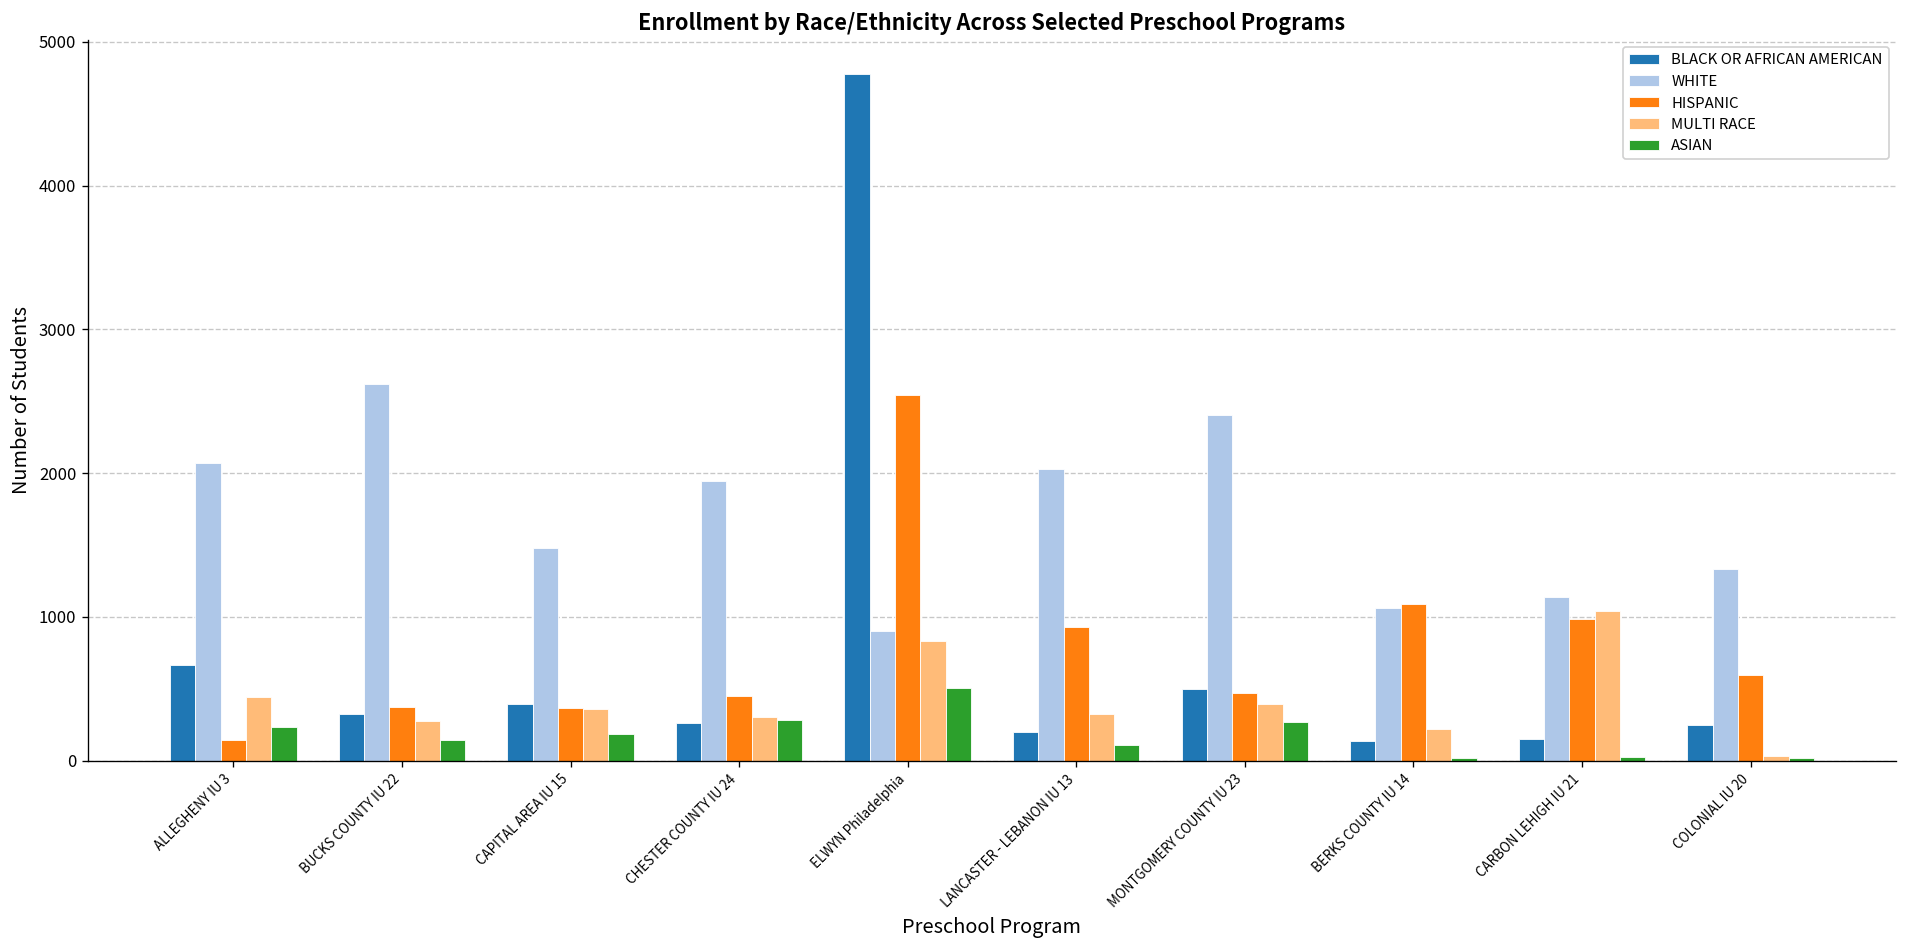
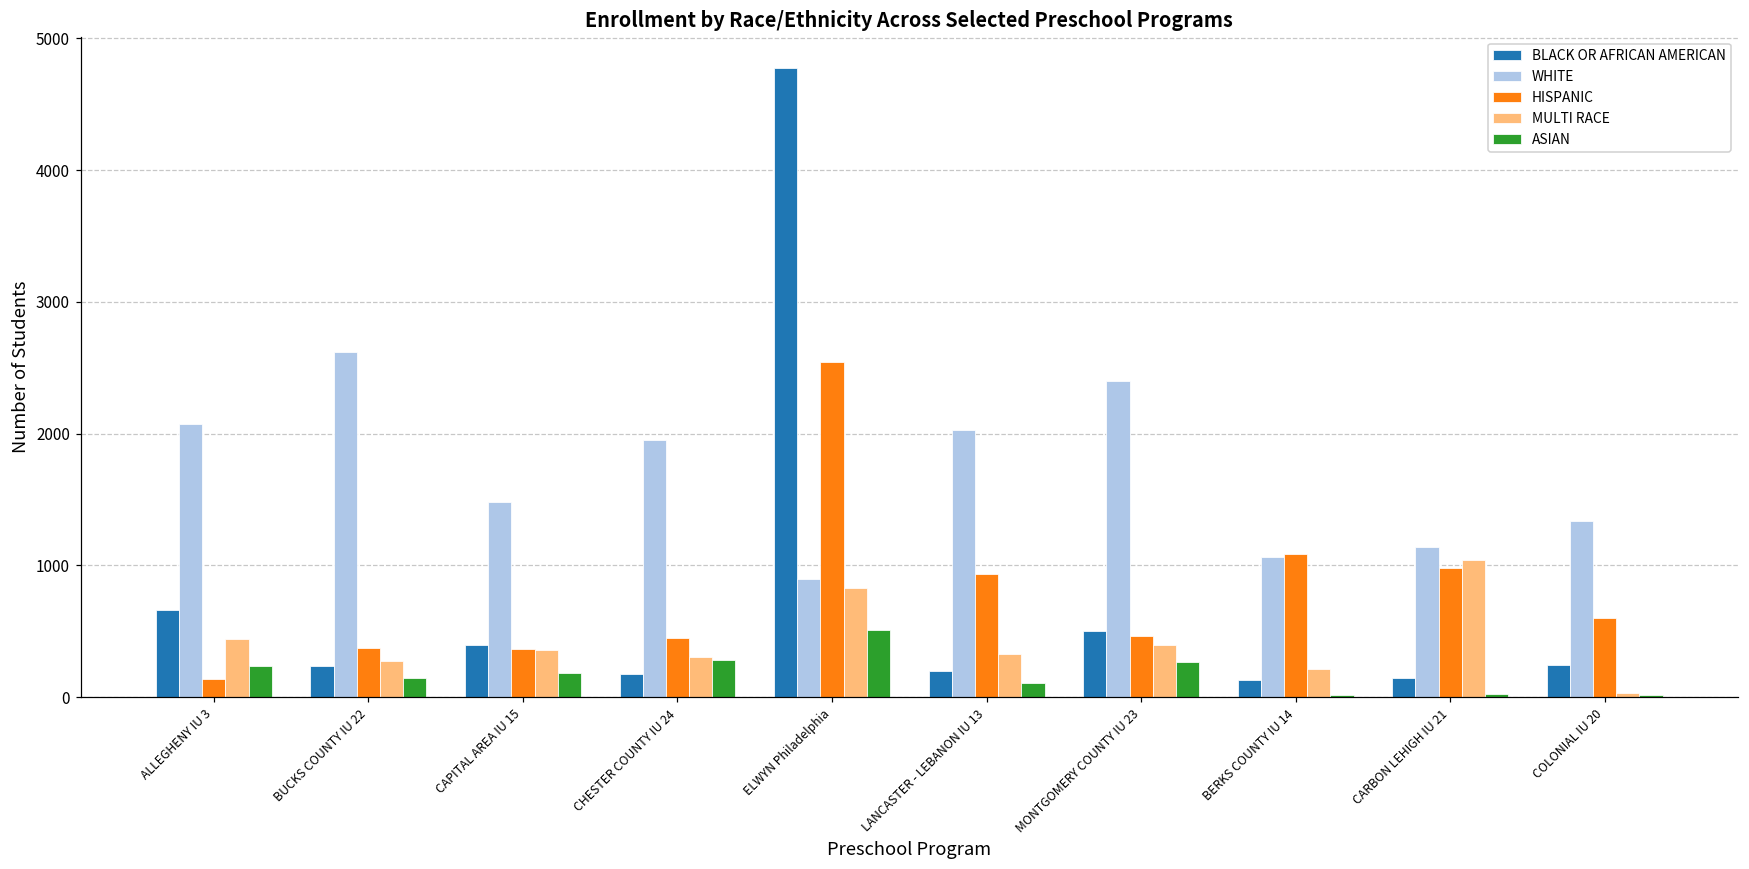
  {
    "BLACK OR AFRICAN AMERICAN": {
      "ALLEGHENY IU 3": 660,
-     "BUCKS COUNTY IU 22": 320,
+     "BUCKS COUNTY IU 22": 230,
      "CAPITAL AREA IU 15": 400,
-     "CHESTER COUNTY IU 24": 260,
+     "CHESTER COUNTY IU 24": 180,
      "ELWYN Philadelphia": 4770,
      "LANCASTER - LEBANON IU 13": 200,
      "MONTGOMERY COUNTY IU 23": 500,
      "BERKS COUNTY IU 14": 130,
      "CARBON LEHIGH IU 21": 150,
      "COLONIAL IU 20": 250
    },
    "WHITE": {
      "ALLEGHENY IU 3": 2070,
      "BUCKS COUNTY IU 22": 2620,
      "CAPITAL AREA IU 15": 1480,
      "CHESTER COUNTY IU 24": 1950,
      "ELWYN Philadelphia": 900,
      "LANCASTER - LEBANON IU 13": 2030,
      "MONTGOMERY COUNTY IU 23": 2400,
      "BERKS COUNTY IU 14": 1060,
      "CARBON LEHIGH IU 21": 1140,
      "COLONIAL IU 20": 1340
    },
    "HISPANIC": {
      "ALLEGHENY IU 3": 140,
      "BUCKS COUNTY IU 22": 370,
      "CAPITAL AREA IU 15": 370,
      "CHESTER COUNTY IU 24": 450,
      "ELWYN Philadelphia": 2540,
      "LANCASTER - LEBANON IU 13": 930,
      "MONTGOMERY COUNTY IU 23": 470,
      "BERKS COUNTY IU 14": 1090,
      "CARBON LEHIGH IU 21": 980,
      "COLONIAL IU 20": 600
    },
    "MULTI RACE": {
      "ALLEGHENY IU 3": 440,
      "BUCKS COUNTY IU 22": 280,
      "CAPITAL AREA IU 15": 360,
      "CHESTER COUNTY IU 24": 310,
      "ELWYN Philadelphia": 830,
      "LANCASTER - LEBANON IU 13": 320,
      "MONTGOMERY COUNTY IU 23": 400,
      "BERKS COUNTY IU 14": 220,
      "CARBON LEHIGH IU 21": 1040,
      "COLONIAL IU 20": 30
    },
    "ASIAN": {
      "ALLEGHENY IU 3": 240,
      "BUCKS COUNTY IU 22": 150,
      "CAPITAL AREA IU 15": 180,
      "CHESTER COUNTY IU 24": 280,
      "ELWYN Philadelphia": 510,
      "LANCASTER - LEBANON IU 13": 110,
      "MONTGOMERY COUNTY IU 23": 270,
      "CARBON LEHIGH IU 21": 20
    }
  }
